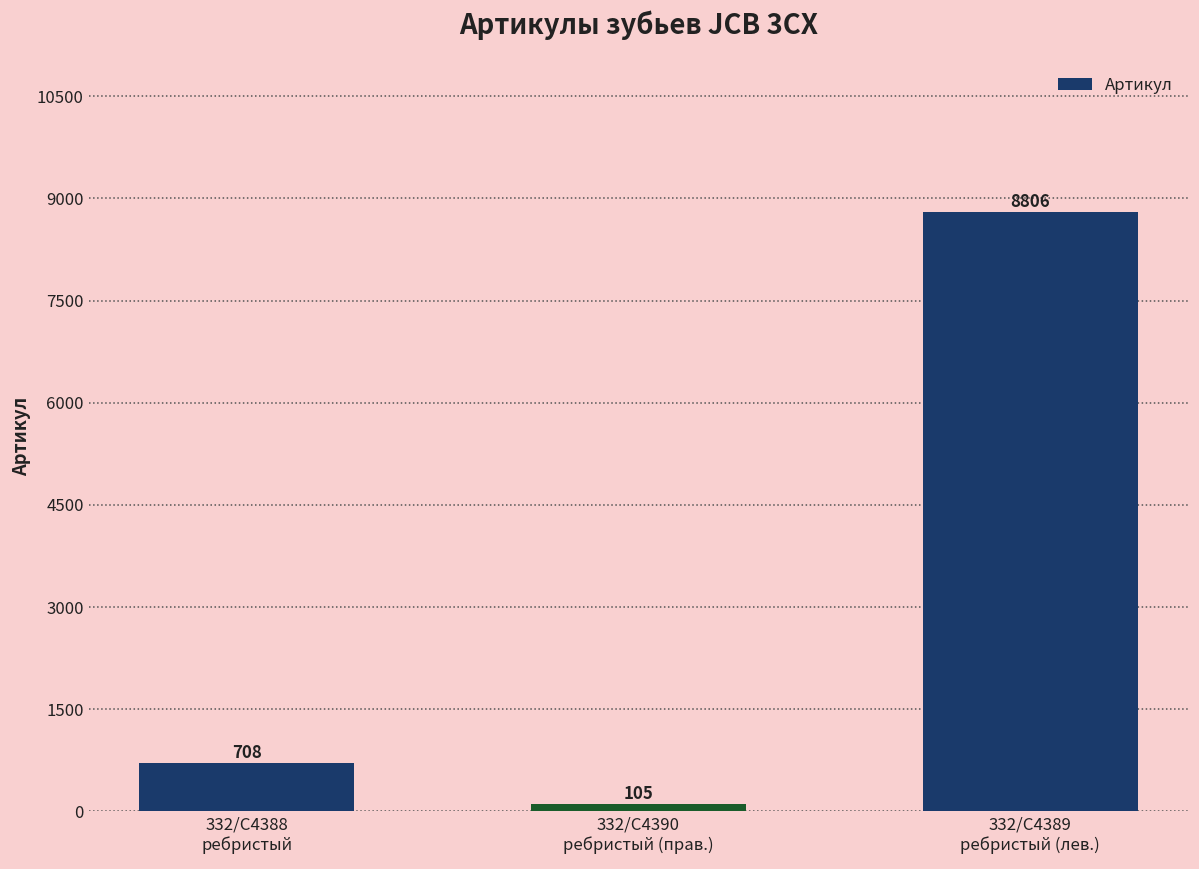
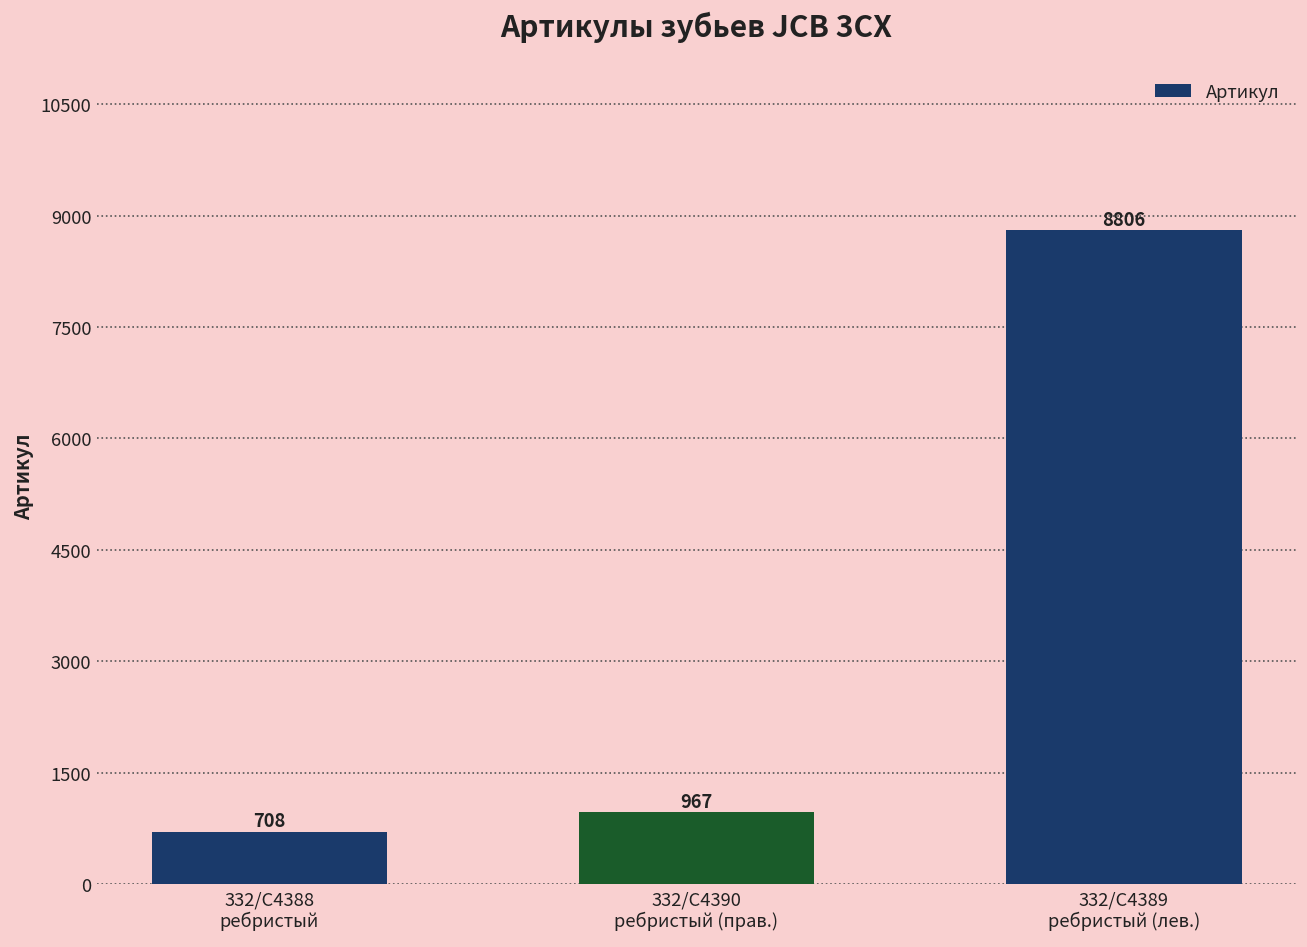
  {
    "332/C4388 ребристый": 708,
-   "332/C4390 ребристый (прав.)": 105,
+   "332/C4390 ребристый (прав.)": 967,
    "332/C4389 ребристый (лев.)": 8806
  }
